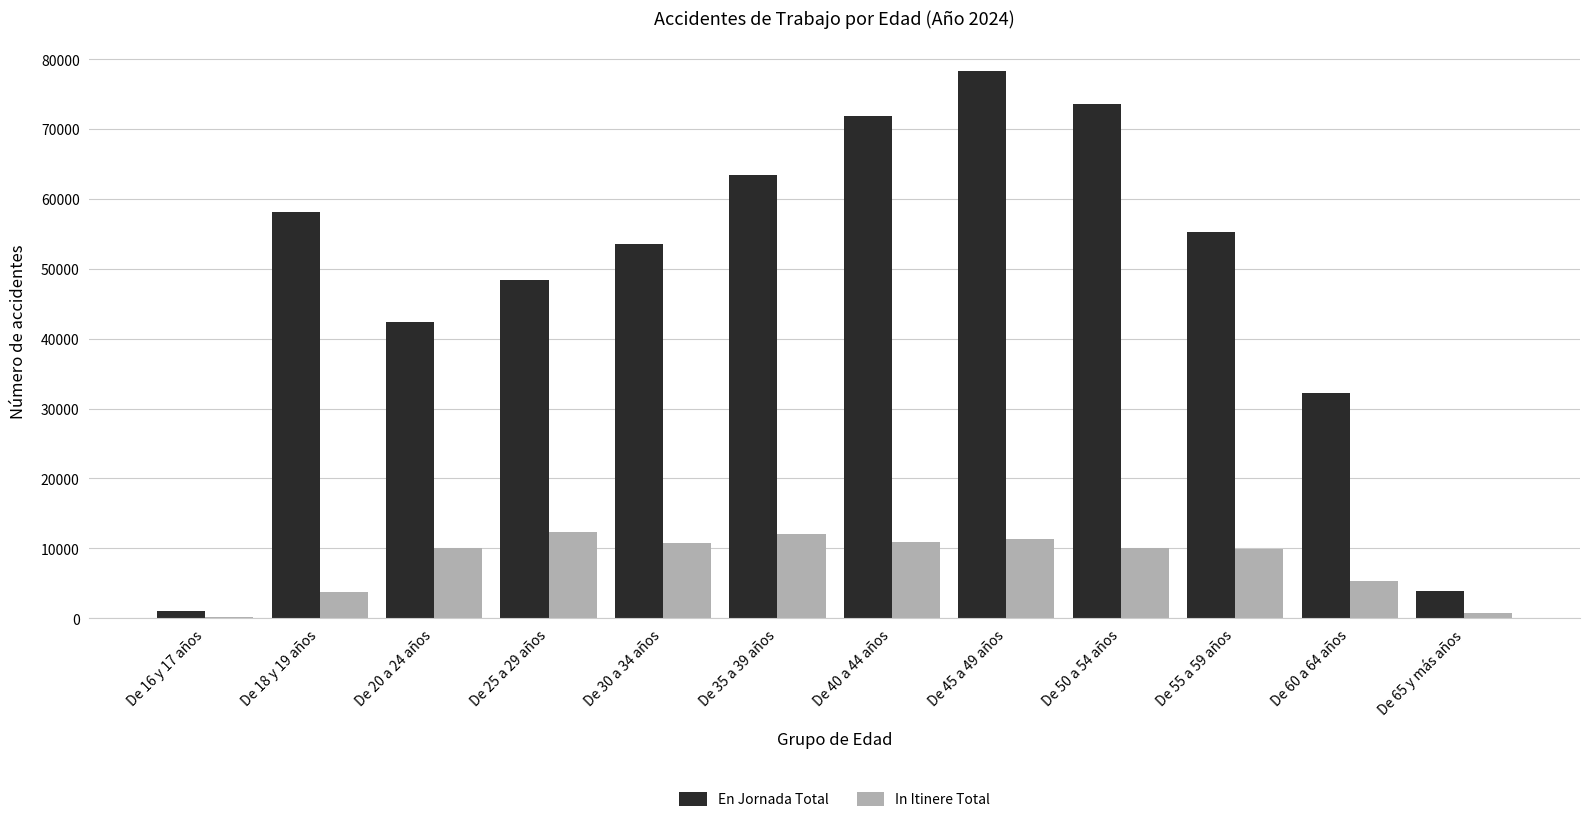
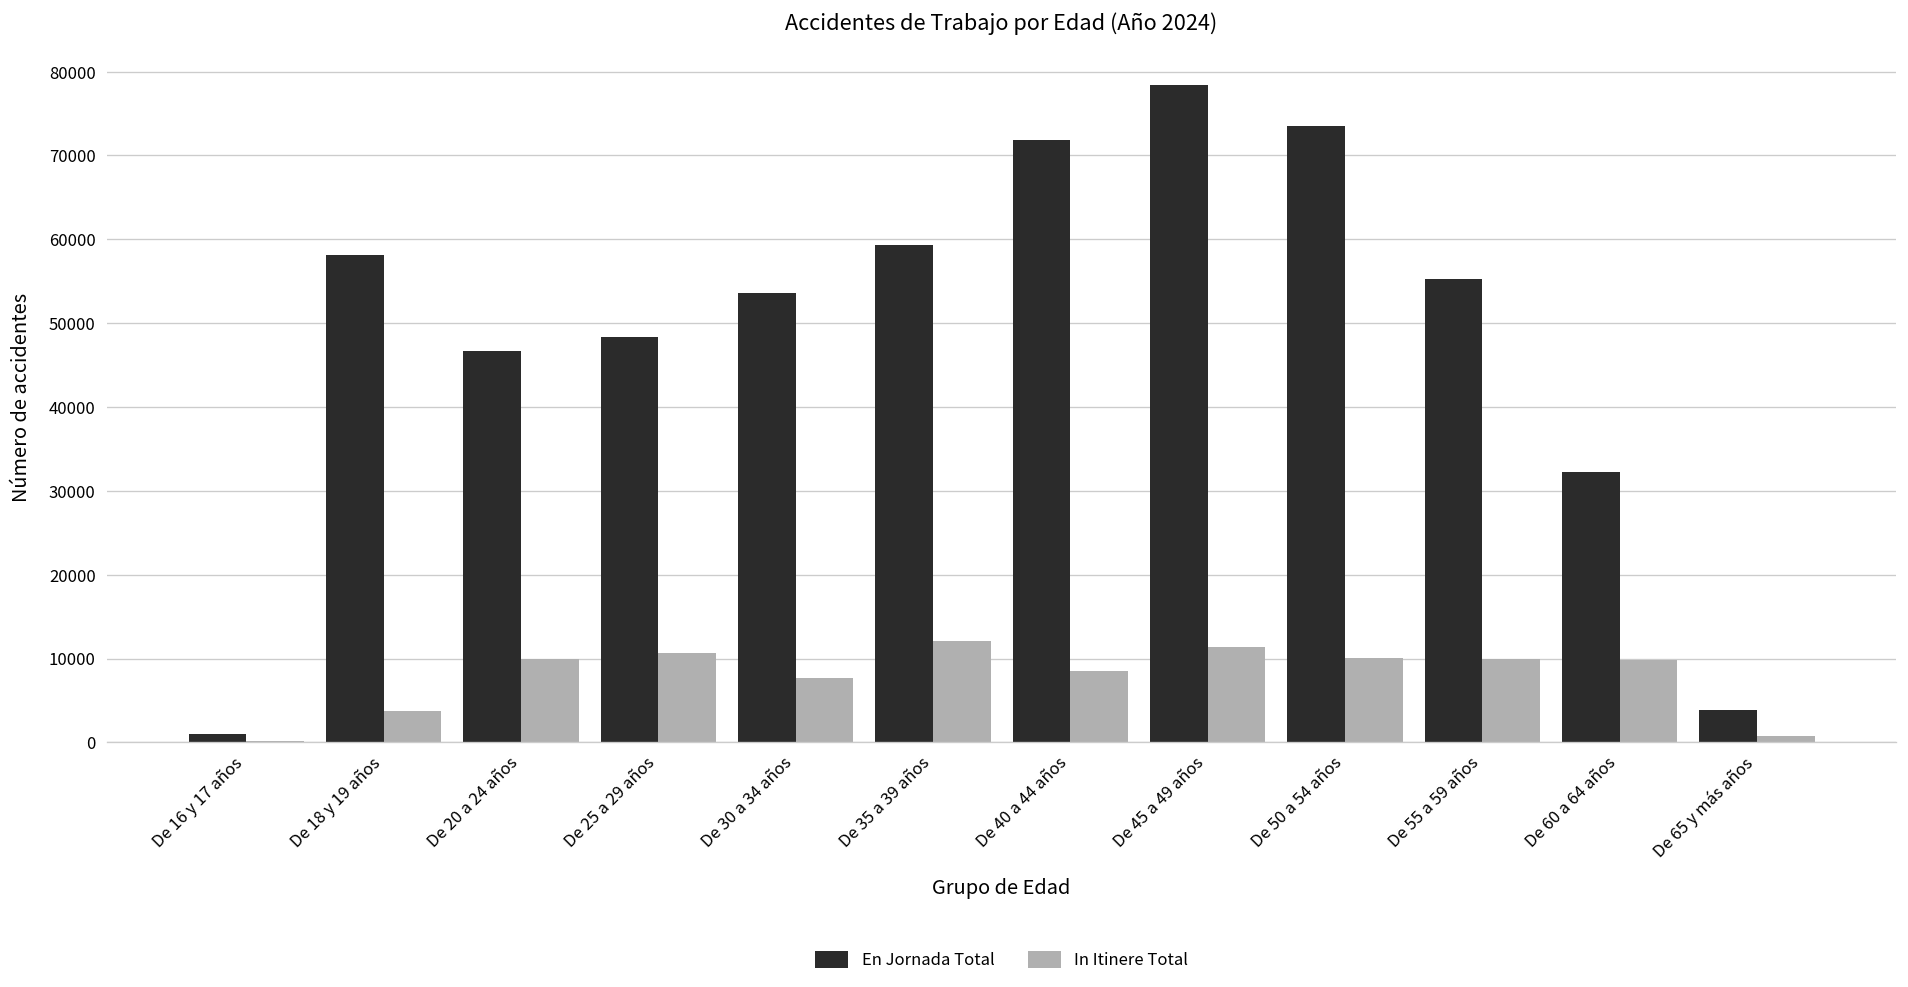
  {
    "En Jornada Total": {
      "De 16 y 17 años": 1000,
      "De 18 y 19 años": 58000,
-     "De 20 a 24 años": 42000,
+     "De 20 a 24 años": 47000,
      "De 25 a 29 años": 48000,
      "De 30 a 34 años": 54000,
-     "De 35 a 39 años": 63000,
+     "De 35 a 39 años": 59000,
      "De 40 a 44 años": 72000,
      "De 45 a 49 años": 78000,
      "De 50 a 54 años": 74000,
      "De 55 a 59 años": 55000,
      "De 60 a 64 años": 32000,
      "De 65 y más años": 4000
    },
    "In Itinere Total": {
      "De 18 y 19 años": 4000,
      "De 20 a 24 años": 10000,
-     "De 25 a 29 años": 12000,
-     "De 30 a 34 años": 11000,
+     "De 25 a 29 años": 11000,
+     "De 30 a 34 años": 8000,
      "De 35 a 39 años": 12000,
-     "De 40 a 44 años": 11000,
+     "De 40 a 44 años": 9000,
      "De 45 a 49 años": 11000,
      "De 50 a 54 años": 10000,
      "De 55 a 59 años": 10000,
-     "De 60 a 64 años": 5000,
+     "De 60 a 64 años": 10000,
      "De 65 y más años": 1000
    }
  }
